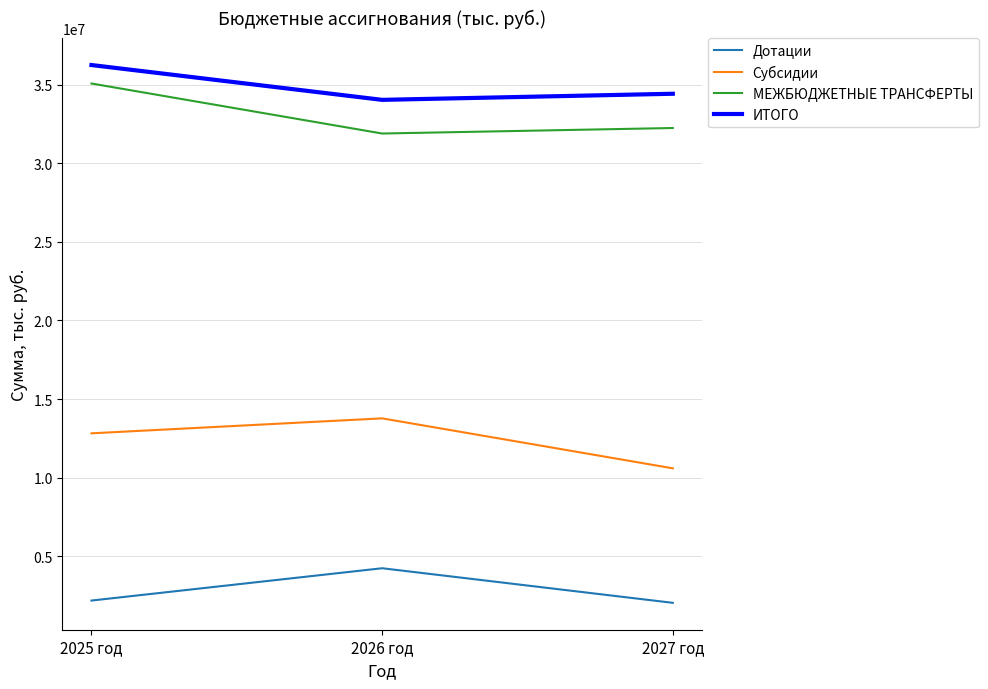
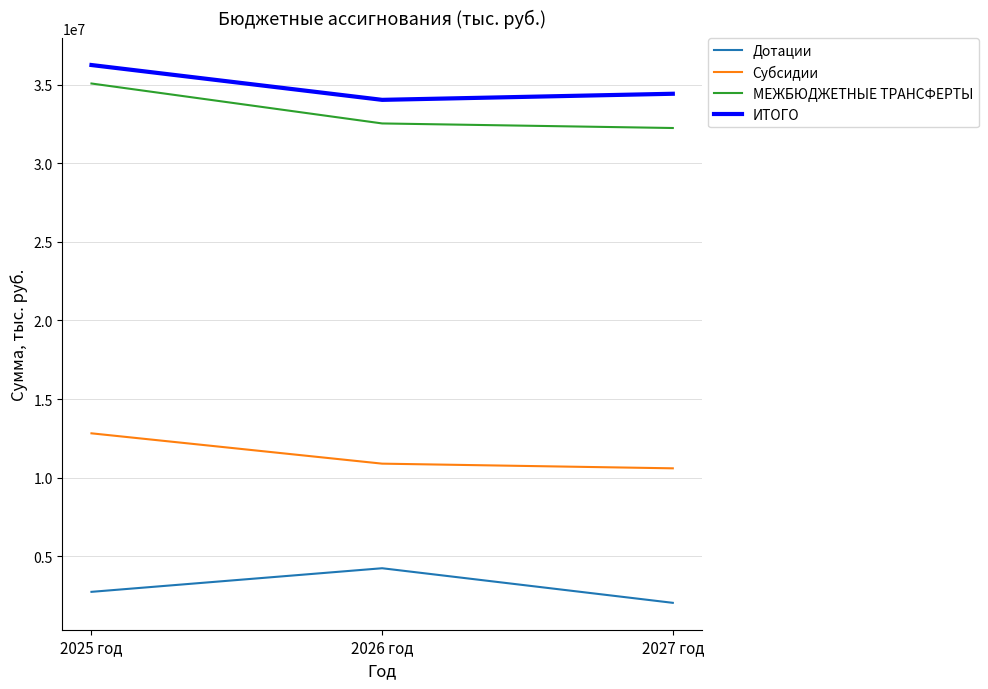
  {
    "Дотации": {
-     "2025 год": 2200000,
+     "2025 год": 2800000,
      "2026 год": 4300000,
      "2027 год": 2100000
    },
    "Субсидии": {
      "2025 год": 12800000,
-     "2026 год": 13800000,
+     "2026 год": 10900000,
      "2027 год": 10600000
    },
    "МЕЖБЮДЖЕТНЫЕ ТРАНСФЕРТЫ": {
      "2025 год": 35100000,
-     "2026 год": 31900000,
+     "2026 год": 32500000,
      "2027 год": 32200000
    },
    "ИТОГО": {
      "2025 год": 36200000,
      "2026 год": 34000000,
      "2027 год": 34400000
    }
  }
